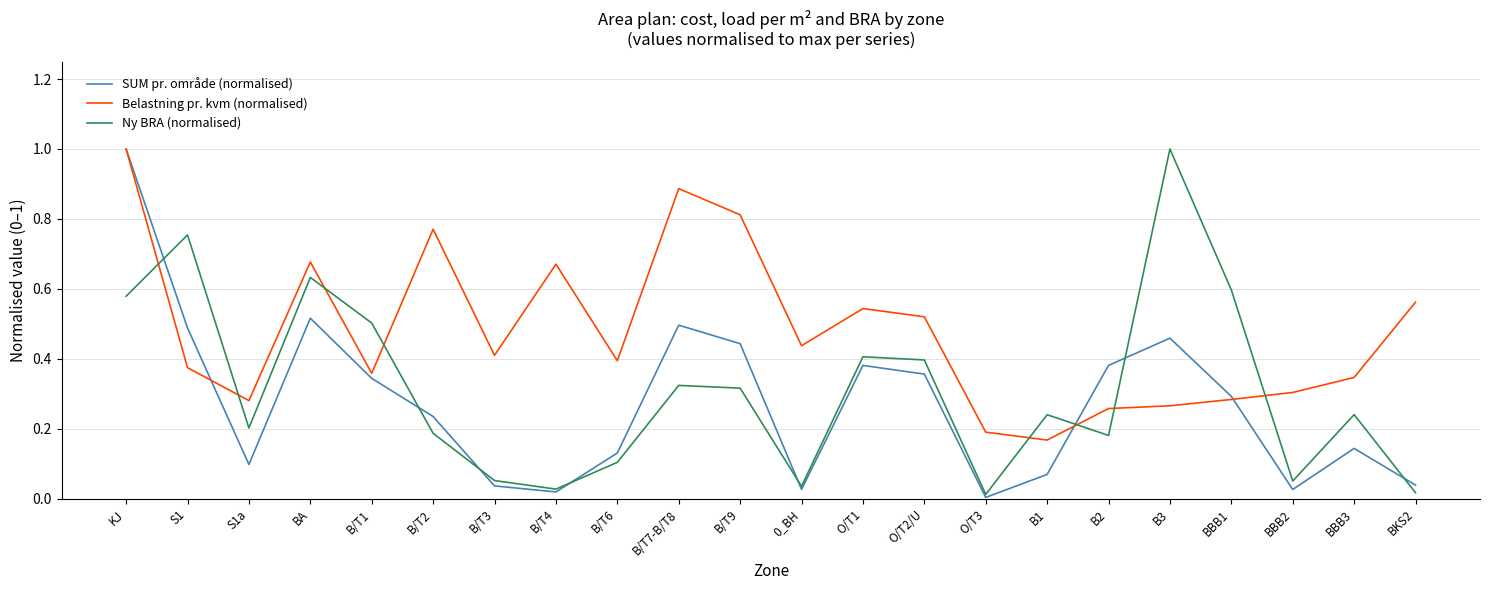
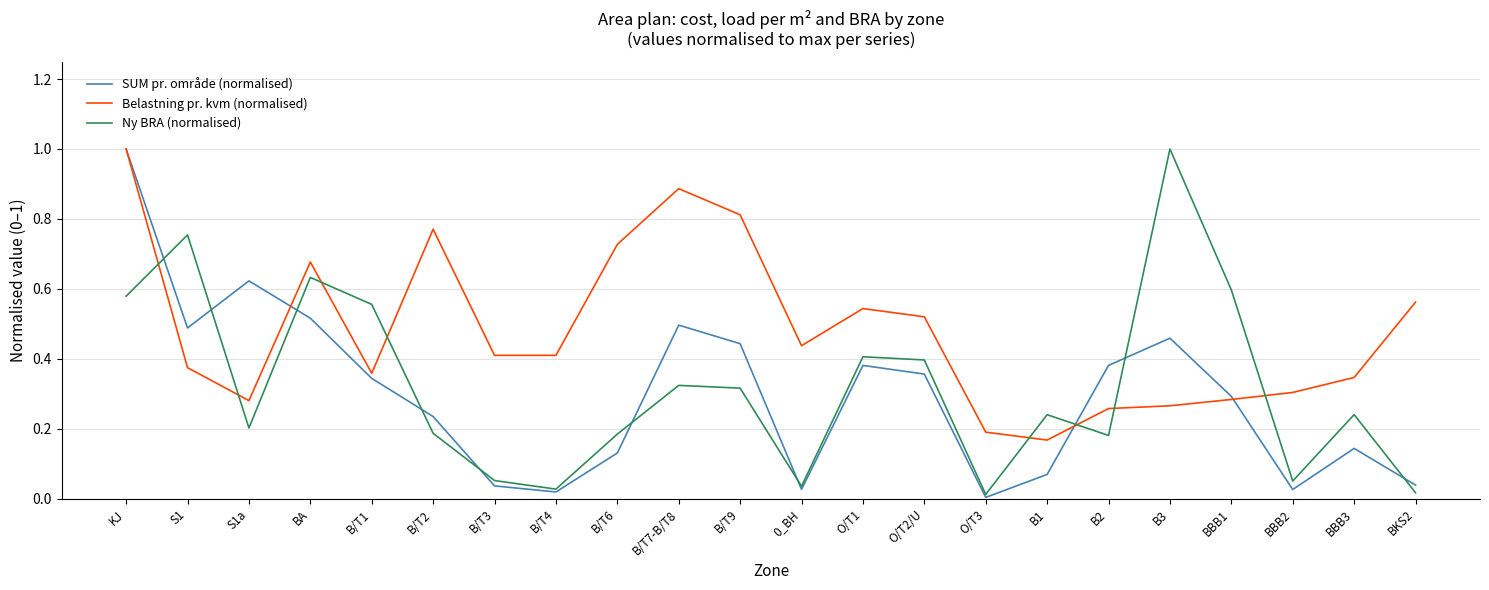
  {
    "SUM pr. område (normalised)": {
      "S1": 0.49,
-     "S1a": 0.10,
+     "S1a": 0.62,
      "BA": 0.52,
      "B/T1": 0.34,
      "B/T2": 0.24,
      "B/T3": 0.04,
      "B/T4": 0.02,
      "B/T6": 0.13,
      "B/T7-B/T8": 0.50,
      "B/T9": 0.44,
      "0_BH": 0.03,
      "O/T1": 0.38,
      "O/T2/U": 0.36,
      "O/T3": 0.00,
      "B1": 0.07,
      "B2": 0.38,
      "B3": 0.46,
      "BBB1": 0.29,
      "BBB2": 0.03,
      "BBB3": 0.14,
      "BKS2": 0.04
    },
    "Belastning pr. kvm (normalised)": {
      "S1": 0.38,
      "S1a": 0.28,
      "BA": 0.68,
      "B/T1": 0.36,
      "B/T2": 0.77,
      "B/T3": 0.41,
-     "B/T4": 0.67,
-     "B/T6": 0.39,
+     "B/T4": 0.41,
+     "B/T6": 0.73,
      "B/T7-B/T8": 0.89,
      "B/T9": 0.81,
      "0_BH": 0.44,
      "O/T1": 0.54,
      "O/T2/U": 0.52,
      "O/T3": 0.19,
      "B1": 0.17,
      "B2": 0.26,
      "B3": 0.27,
      "BBB1": 0.28,
      "BBB2": 0.30,
      "BBB3": 0.35,
      "BKS2": 0.56
    },
    "Ny BRA (normalised)": {
      "KJ": 0.58,
      "S1": 0.75,
      "S1a": 0.20,
      "BA": 0.63,
-     "B/T1": 0.50,
+     "B/T1": 0.56,
      "B/T2": 0.19,
      "B/T3": 0.05,
      "B/T4": 0.03,
-     "B/T6": 0.10,
+     "B/T6": 0.19,
      "B/T7-B/T8": 0.32,
      "B/T9": 0.32,
      "0_BH": 0.04,
      "O/T1": 0.41,
      "O/T2/U": 0.40,
      "O/T3": 0.01,
      "B1": 0.24,
      "B2": 0.18,
      "B3": 1.00,
      "BBB1": 0.60,
      "BBB2": 0.05,
      "BBB3": 0.24,
      "BKS2": 0.02
    }
  }
